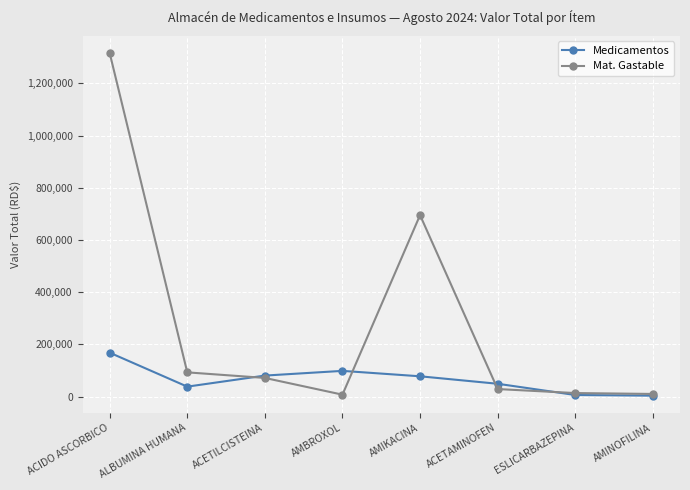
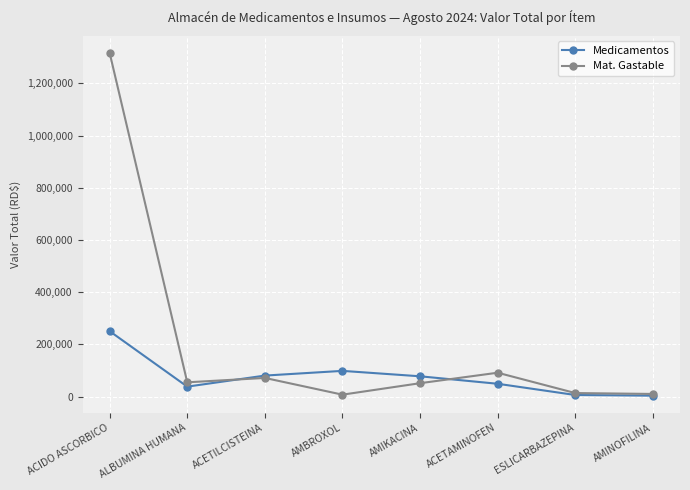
  {
    "Medicamentos": {
-     "ACIDO ASCORBICO": "170,000",
+     "ACIDO ASCORBICO": "250,000",
      "ALBUMINA HUMANA": "40,000",
      "AMBROXOL": "100,000",
      "AMIKACINA": "80,000",
      "ACETAMINOFEN": "50,000"
    },
    "Mat. Gastable": {
      "ACIDO ASCORBICO": "1,320,000",
-     "ALBUMINA HUMANA": "90,000",
+     "ALBUMINA HUMANA": "50,000",
      "AMBROXOL": "10,000",
-     "AMIKACINA": "700,000",
-     "ACETAMINOFEN": "30,000"
+     "AMIKACINA": "50,000",
+     "ACETAMINOFEN": "90,000"
    }
  }
